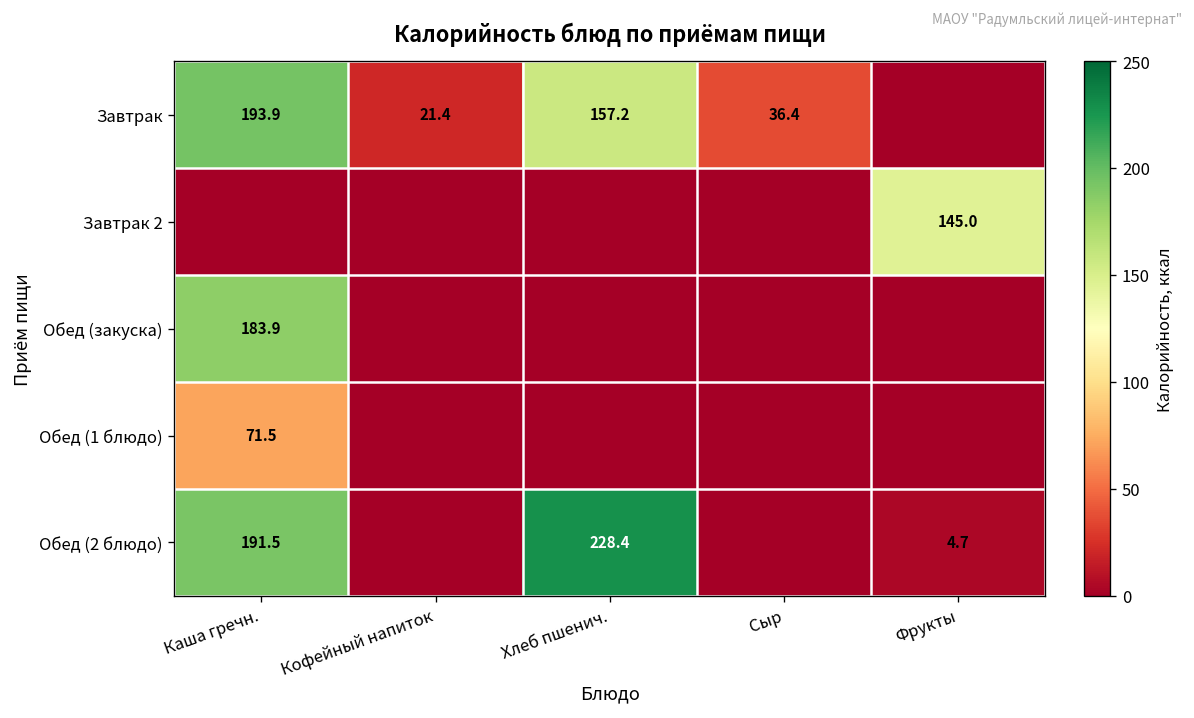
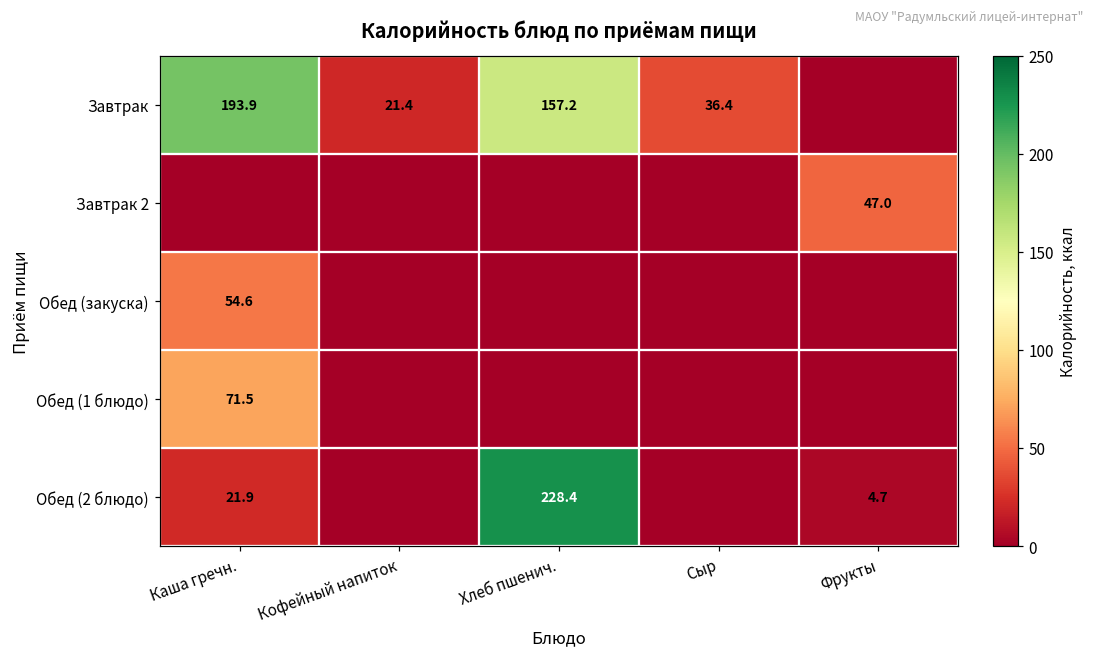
  {
    "Завтрак": {
      "Каша гречн.": 193.9,
      "Кофейный напиток": 21.4,
      "Хлеб пшенич.": 157.2,
      "Сыр": 36.4
    },
    "Завтрак 2": {
-     "Фрукты": 145.0
+     "Фрукты": 47.0
    },
    "Обед (закуска)": {
-     "Каша гречн.": 183.9
+     "Каша гречн.": 54.6
    },
    "Обед (1 блюдо)": {
      "Каша гречн.": 71.5
    },
    "Обед (2 блюдо)": {
-     "Каша гречн.": 191.5,
+     "Каша гречн.": 21.9,
      "Хлеб пшенич.": 228.4,
      "Фрукты": 4.7
    }
  }
